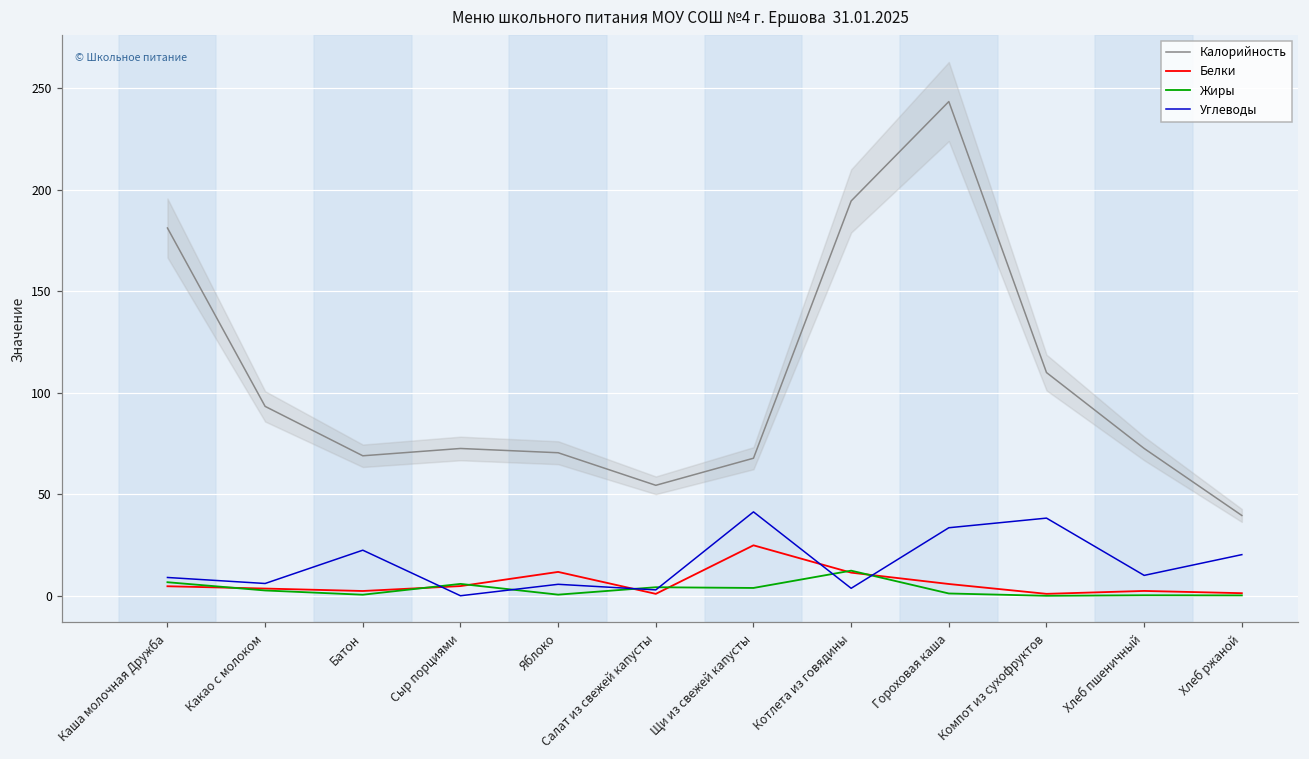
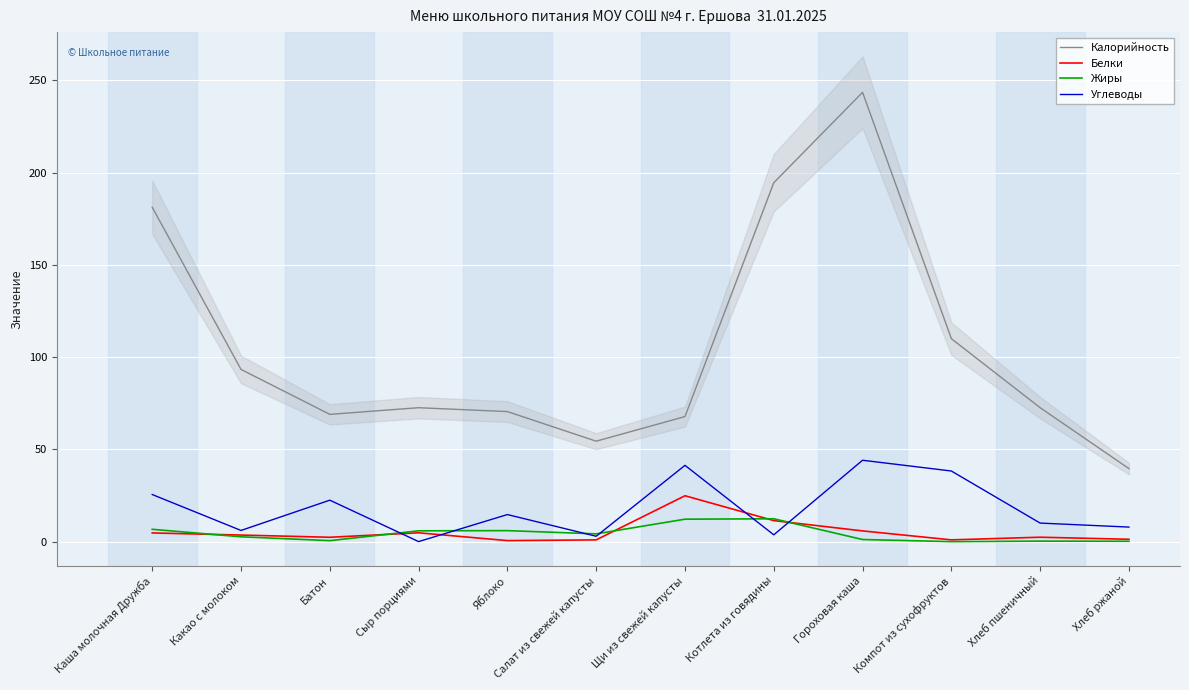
  {
    "Белки": {
      "Каша молочная Дружба": 5,
      "Батон": 2,
-     "Яблоко": 12,
+     "Яблоко": 1,
      "Салат из свежей капусты": 1,
      "Щи из свежей капусты": 25,
      "Гороховая каша": 6,
      "Хлеб пшеничный": 2
    },
    "Жиры": {
      "Каша молочная Дружба": 7,
      "Батон": 1,
-     "Яблоко": 1,
-     "Щи из свежей капусты": 4,
+     "Яблоко": 6,
+     "Щи из свежей капусты": 12,
      "Гороховая каша": 1,
      "Хлеб пшеничный": 0
    },
    "Углеводы": {
-     "Каша молочная Дружба": 9,
+     "Каша молочная Дружба": 26,
      "Какао с молоком": 6,
      "Батон": 23,
      "Сыр порциями": 0,
-     "Яблоко": 6,
+     "Яблоко": 15,
      "Щи из свежей капусты": 41,
      "Котлета из говядины": 4,
-     "Гороховая каша": 34,
+     "Гороховая каша": 44,
      "Компот из сухофруктов": 38,
      "Хлеб пшеничный": 10,
-     "Хлеб ржаной": 20
+     "Хлеб ржаной": 8
    }
  }
